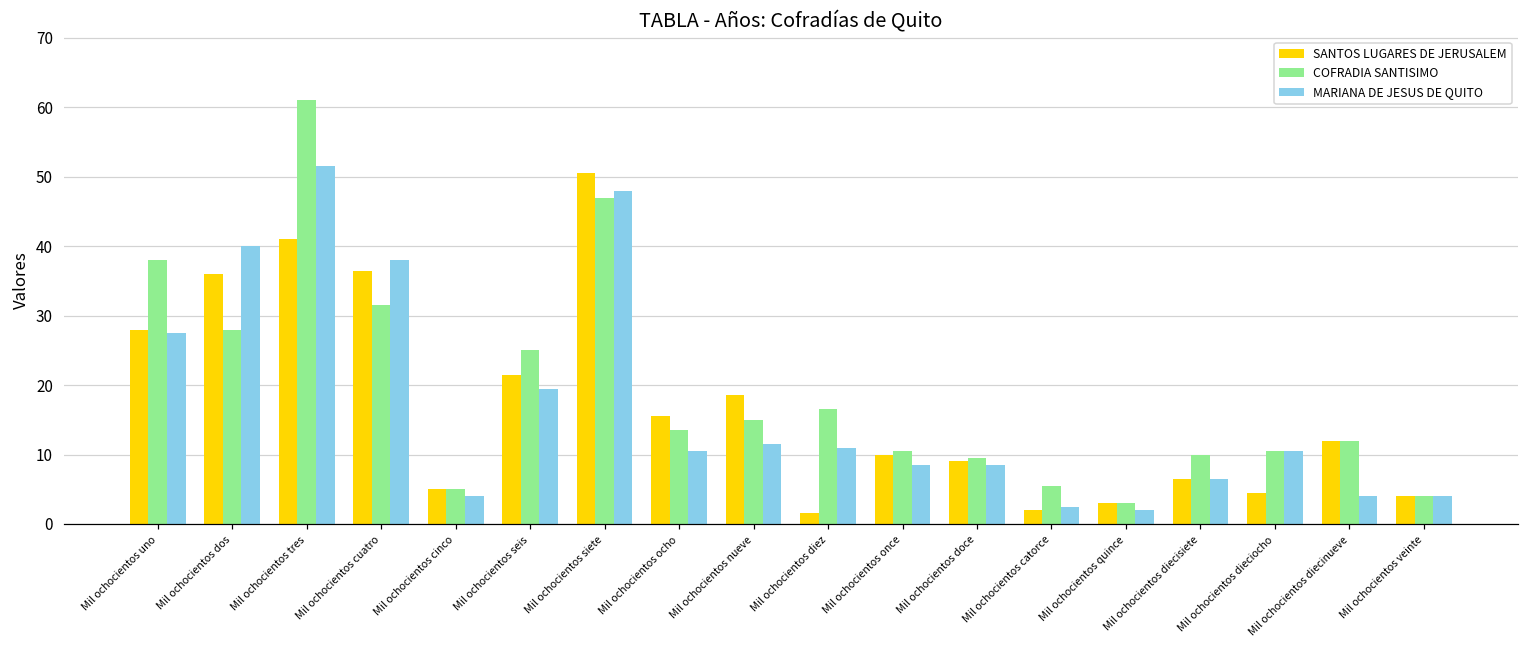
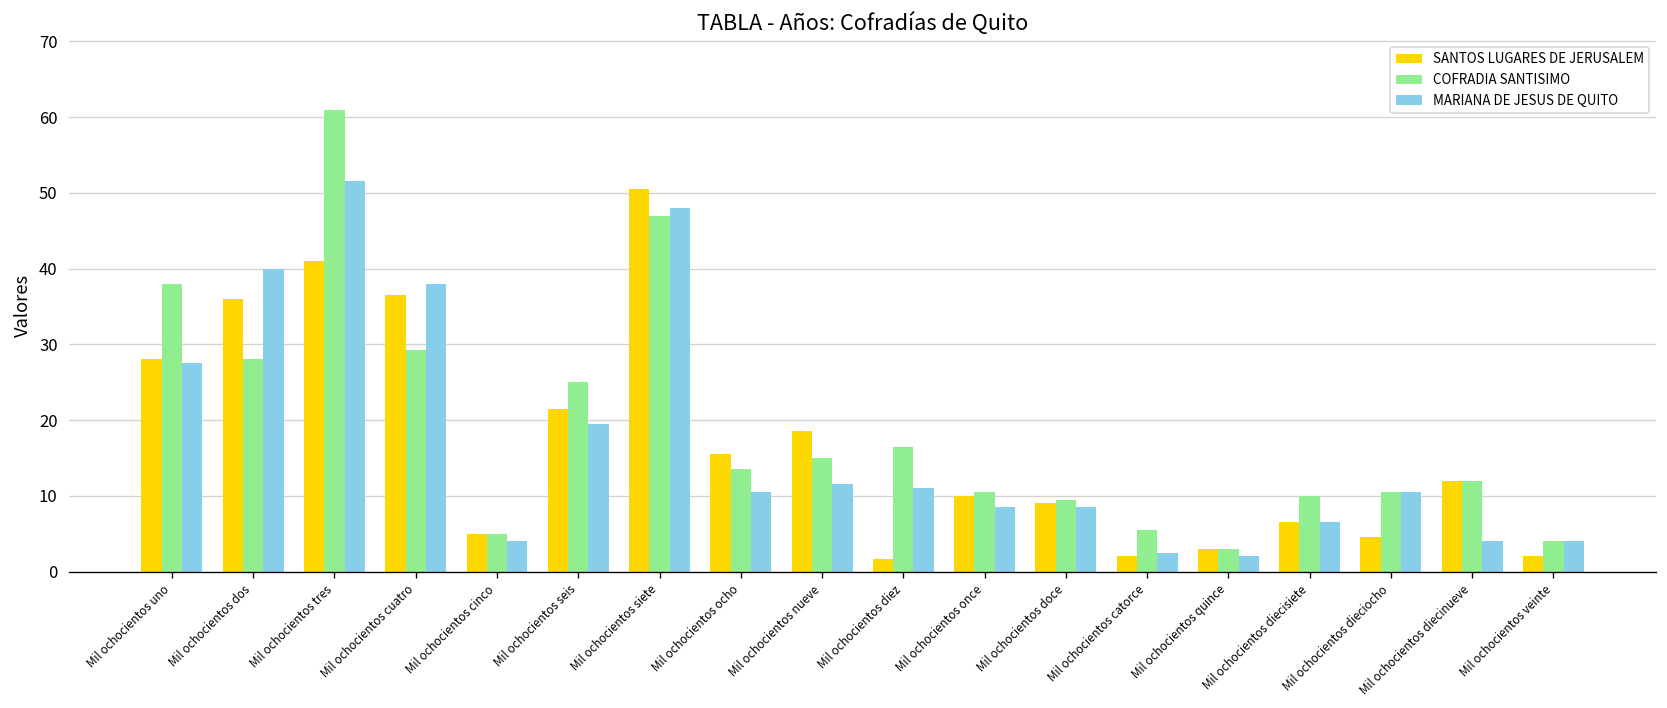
  {
    "SANTOS LUGARES DE JERUSALEM": {
      "Mil ochocientos uno": 28,
      "Mil ochocientos dos": 36,
      "Mil ochocientos tres": 41,
      "Mil ochocientos cuatro": 37,
      "Mil ochocientos cinco": 5,
      "Mil ochocientos seis": 22,
      "Mil ochocientos siete": 51,
      "Mil ochocientos ocho": 16,
      "Mil ochocientos nueve": 19,
      "Mil ochocientos diez": 2,
      "Mil ochocientos once": 10,
      "Mil ochocientos doce": 9,
      "Mil ochocientos catorce": 2,
      "Mil ochocientos quince": 3,
      "Mil ochocientos diecisiete": 7,
      "Mil ochocientos dieciocho": 5,
      "Mil ochocientos diecinueve": 12,
-     "Mil ochocientos veinte": 4
+     "Mil ochocientos veinte": 2
    },
    "COFRADIA SANTISIMO": {
      "Mil ochocientos uno": 38,
      "Mil ochocientos dos": 28,
      "Mil ochocientos tres": 61,
-     "Mil ochocientos cuatro": 32,
+     "Mil ochocientos cuatro": 29,
      "Mil ochocientos cinco": 5,
      "Mil ochocientos seis": 25,
      "Mil ochocientos siete": 47,
      "Mil ochocientos ocho": 14,
      "Mil ochocientos nueve": 15,
      "Mil ochocientos diez": 17,
      "Mil ochocientos once": 11,
      "Mil ochocientos doce": 10,
      "Mil ochocientos catorce": 6,
      "Mil ochocientos quince": 3,
      "Mil ochocientos diecisiete": 10,
      "Mil ochocientos dieciocho": 11,
      "Mil ochocientos diecinueve": 12,
      "Mil ochocientos veinte": 4
    },
    "MARIANA DE JESUS DE QUITO": {
      "Mil ochocientos uno": 28,
      "Mil ochocientos dos": 40,
      "Mil ochocientos tres": 52,
      "Mil ochocientos cuatro": 38,
      "Mil ochocientos cinco": 4,
      "Mil ochocientos seis": 20,
      "Mil ochocientos siete": 48,
      "Mil ochocientos ocho": 11,
      "Mil ochocientos nueve": 12,
      "Mil ochocientos diez": 11,
      "Mil ochocientos once": 9,
      "Mil ochocientos doce": 9,
      "Mil ochocientos catorce": 3,
      "Mil ochocientos quince": 2,
      "Mil ochocientos diecisiete": 7,
      "Mil ochocientos dieciocho": 11,
      "Mil ochocientos diecinueve": 4,
      "Mil ochocientos veinte": 4
    }
  }
